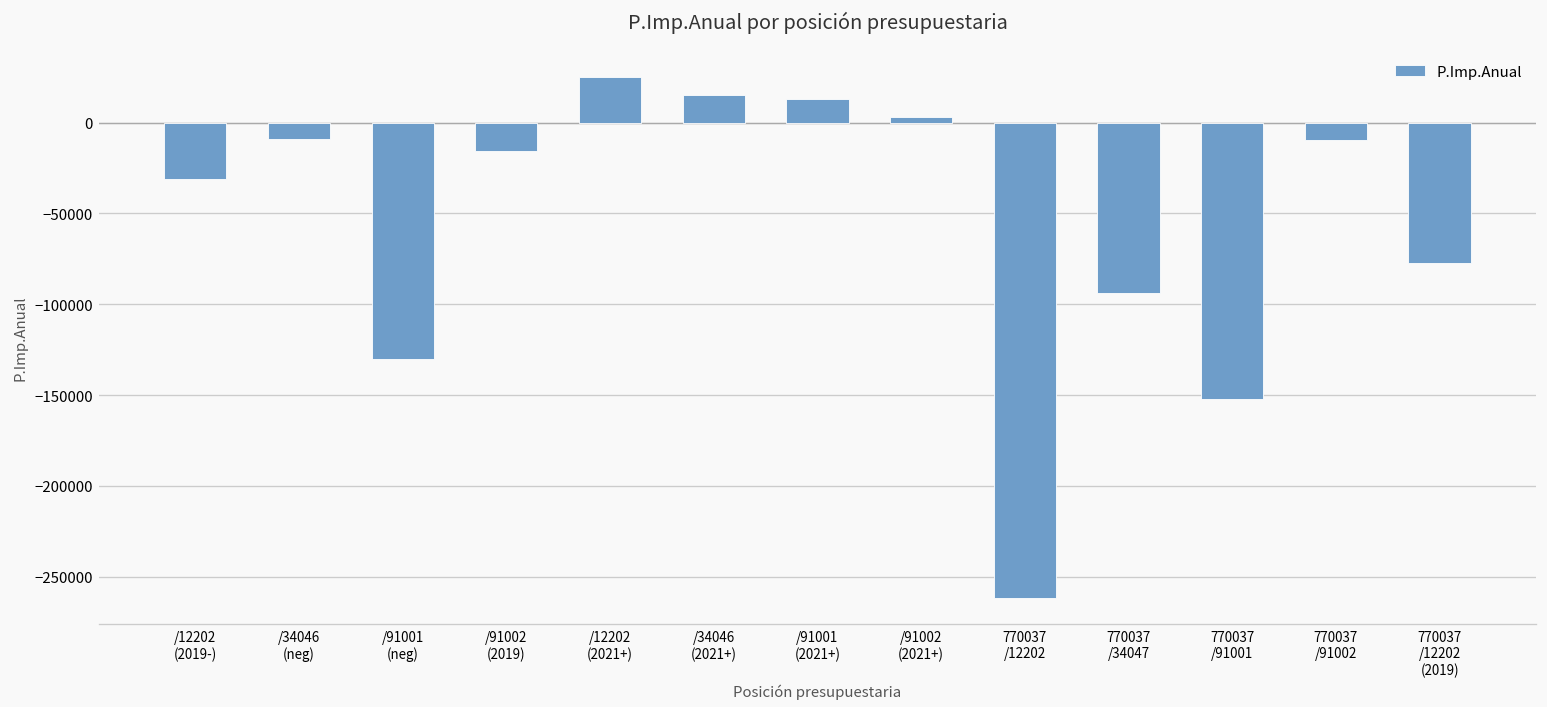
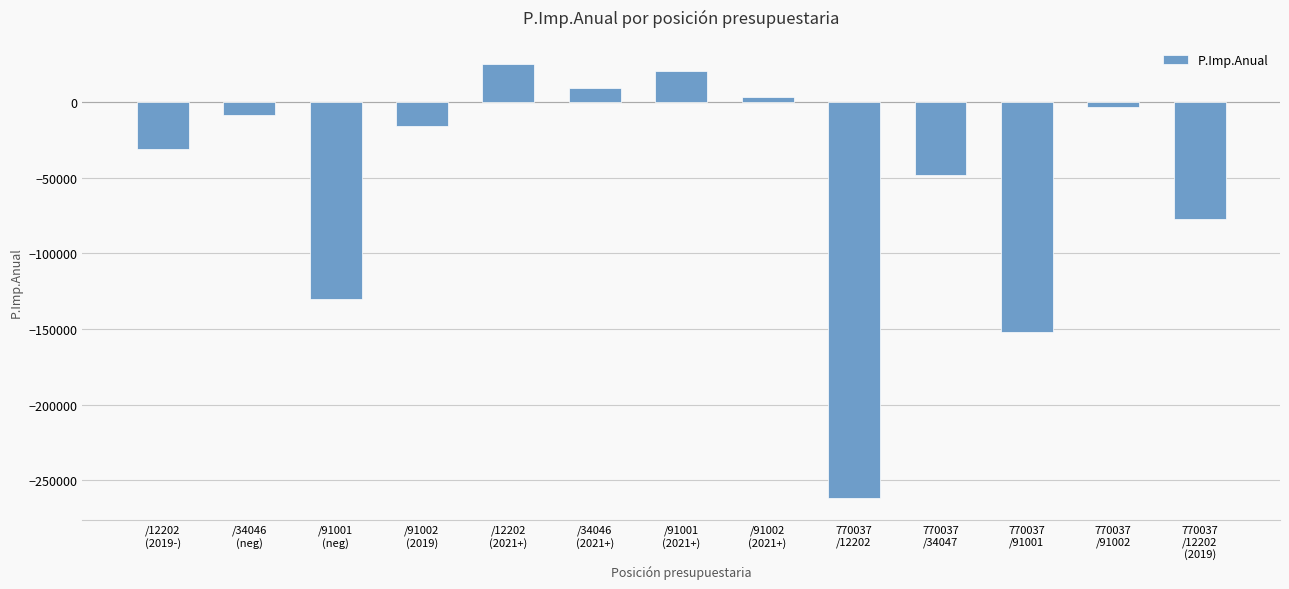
  {
    "/12202 (2019-)": -31000,
    "/34046 (neg)": -9000,
    "/91001 (neg)": -130000,
    "/91002 (2019)": -16000,
    "/12202 (2021+)": 25000,
-   "/34046 (2021+)": 15000,
-   "/91001 (2021+)": 13000,
+   "/34046 (2021+)": 9000,
+   "/91001 (2021+)": 20000,
    "/91002 (2021+)": 3000,
    "770037 /12202": -262000,
-   "770037 /34047": -94000,
+   "770037 /34047": -49000,
    "770037 /91001": -152000,
-   "770037 /91002": -10000,
+   "770037 /91002": -4000,
    "770037 /12202 (2019)": -77000
  }
